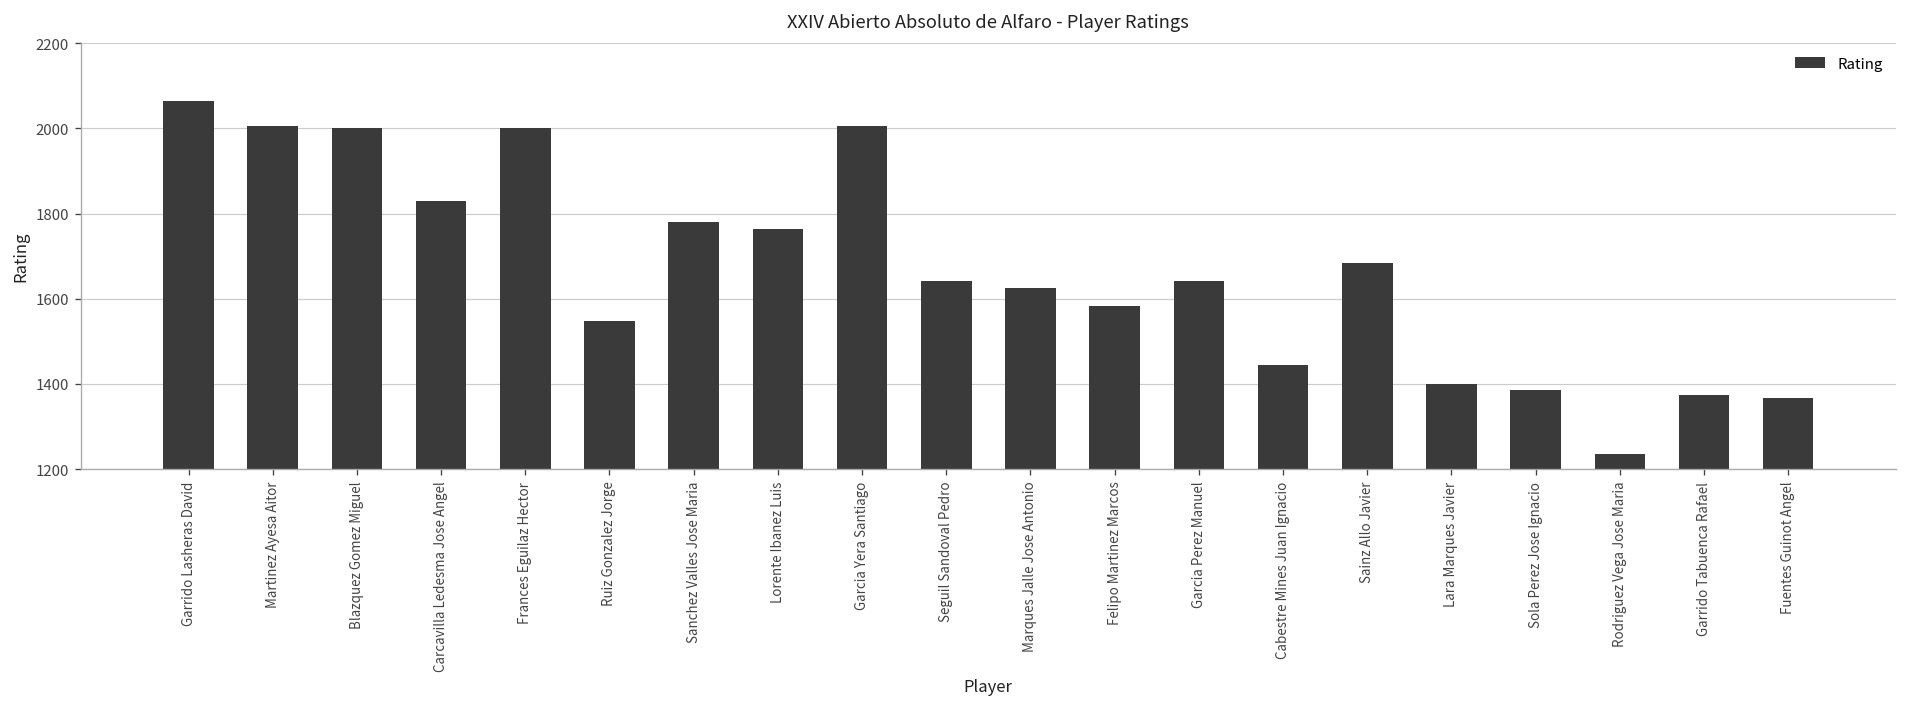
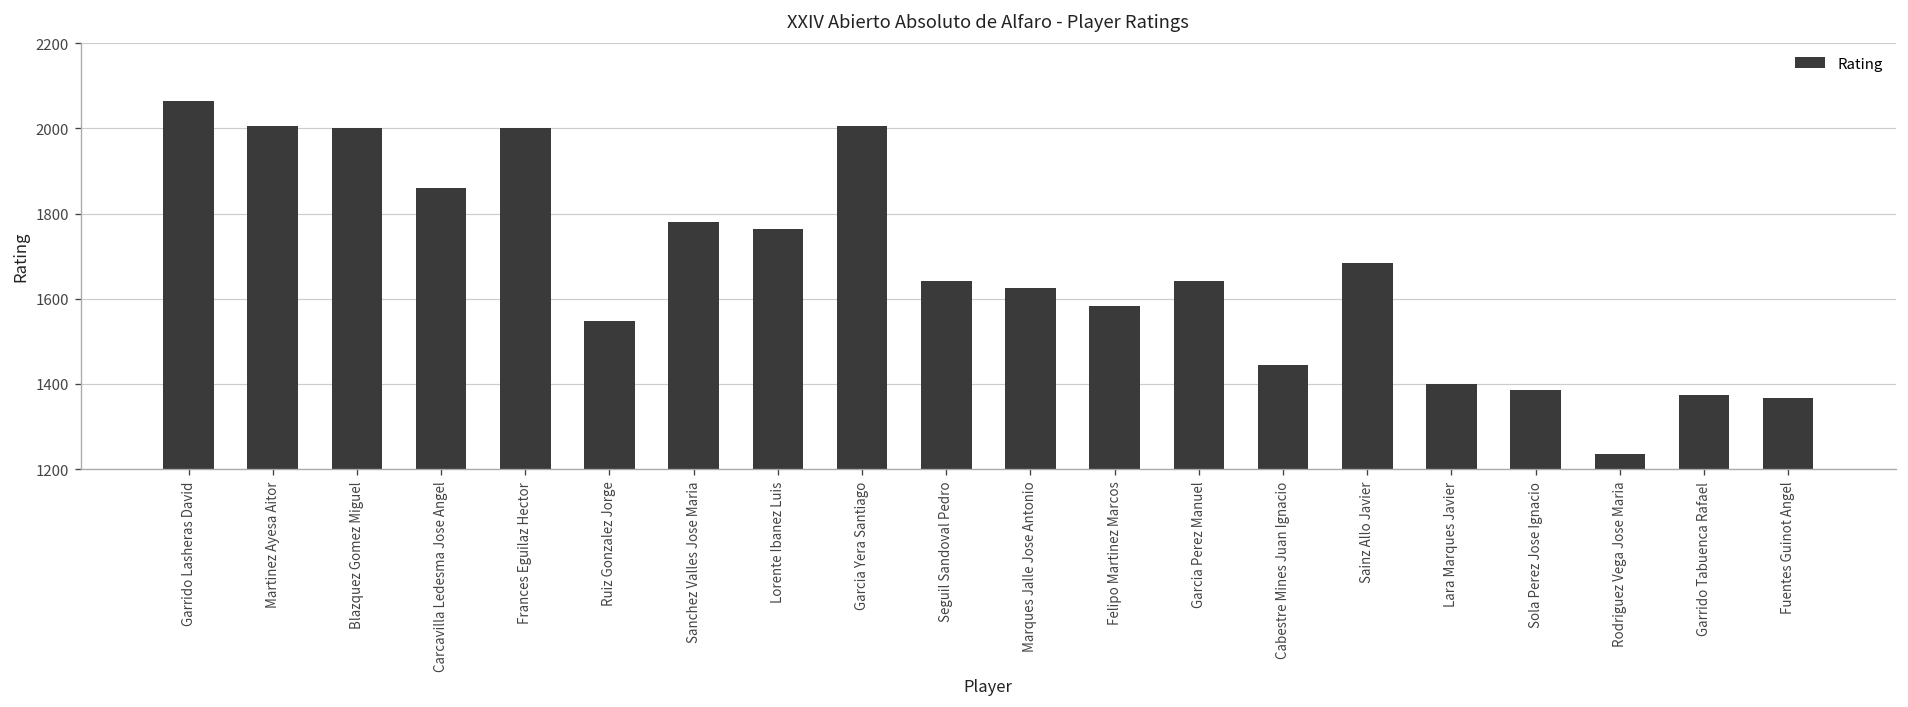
  {
    "Garrido Lasheras David": 2060,
    "Martinez Ayesa Aitor": 2010,
    "Blazquez Gomez Miguel": 2000,
-   "Carcavilla Ledesma Jose Angel": 1830,
+   "Carcavilla Ledesma Jose Angel": 1860,
    "Frances Eguilaz Hector": 2000,
    "Ruiz Gonzalez Jorge": 1550,
    "Sanchez Valles Jose Maria": 1780,
    "Lorente Ibanez Luis": 1760,
    "Garcia Yera Santiago": 2010,
    "Seguil Sandoval Pedro": 1640,
    "Marques Jalle Jose Antonio": 1630,
    "Felipo Martinez Marcos": 1580,
    "Garcia Perez Manuel": 1640,
    "Cabestre Mines Juan Ignacio": 1450,
    "Sainz Allo Javier": 1690,
    "Lara Marques Javier": 1400,
    "Sola Perez Jose Ignacio": 1390,
    "Rodriguez Vega Jose Maria": 1240,
    "Garrido Tabuenca Rafael": 1370,
    "Fuentes Guinot Angel": 1370
  }
